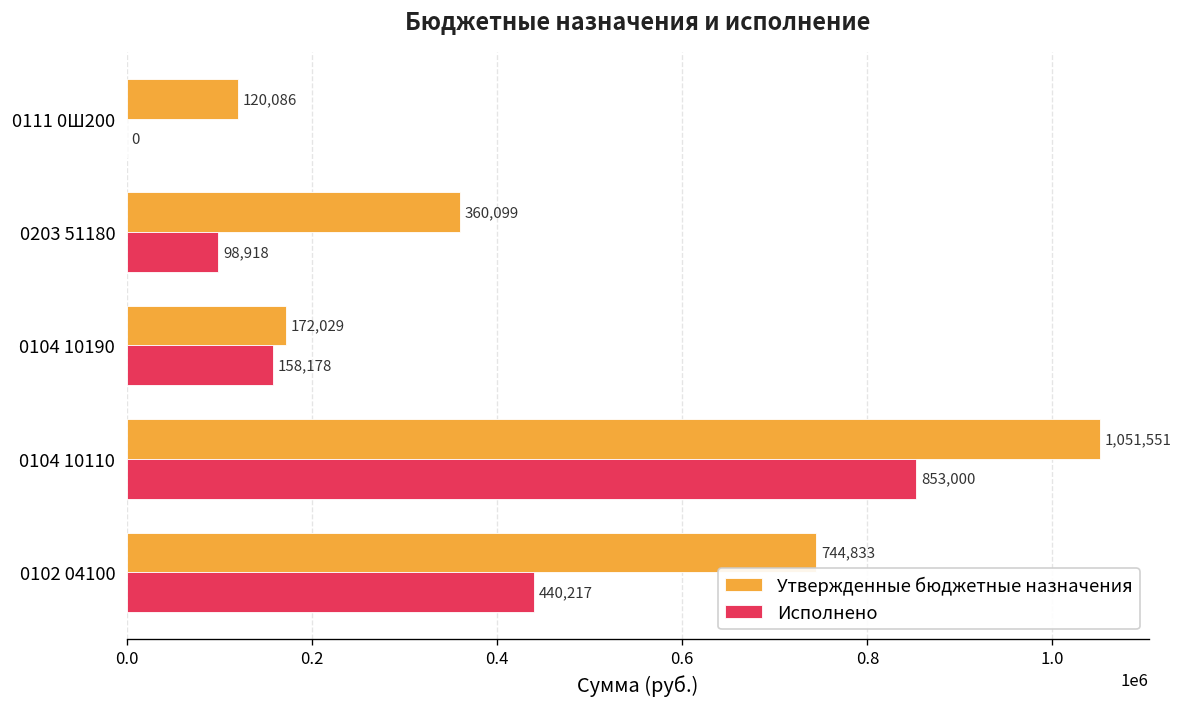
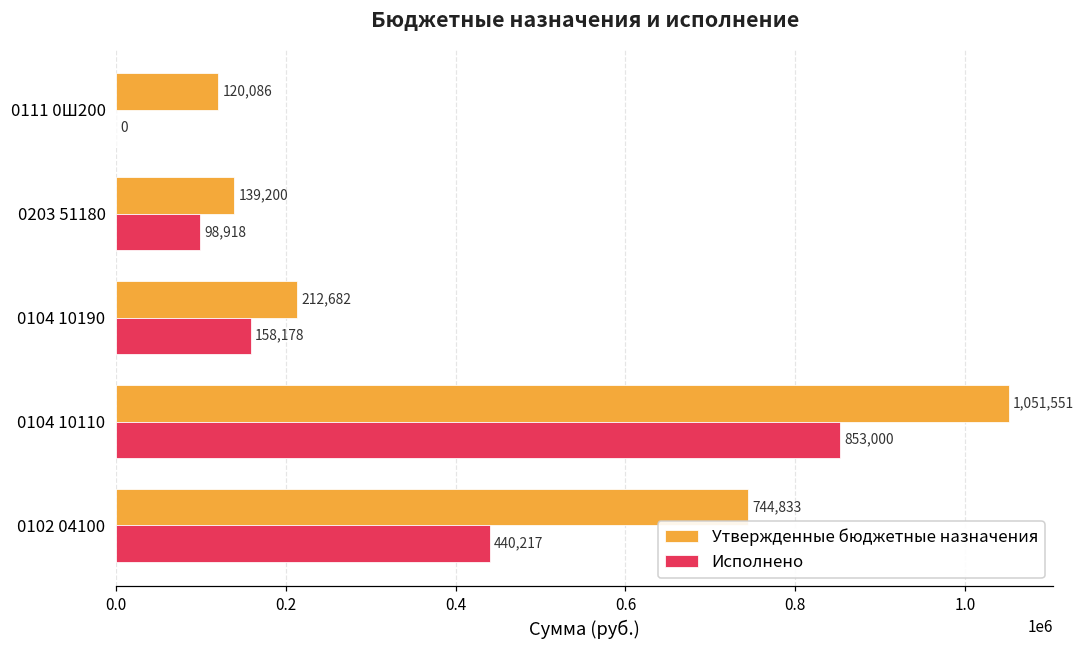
  {
    "Утвержденные бюджетные назначения": {
      "0111 0Ш200": "120,086",
-     "0203 51180": "360,099",
-     "0104 10190": "172,029",
+     "0203 51180": "139,200",
+     "0104 10190": "212,682",
      "0104 10110": "1,051,551",
      "0102 04100": "744,833"
    },
    "Исполнено": {
      "0111 0Ш200": "0",
      "0203 51180": "98,918",
      "0104 10190": "158,178",
      "0104 10110": "853,000",
      "0102 04100": "440,217"
    }
  }
